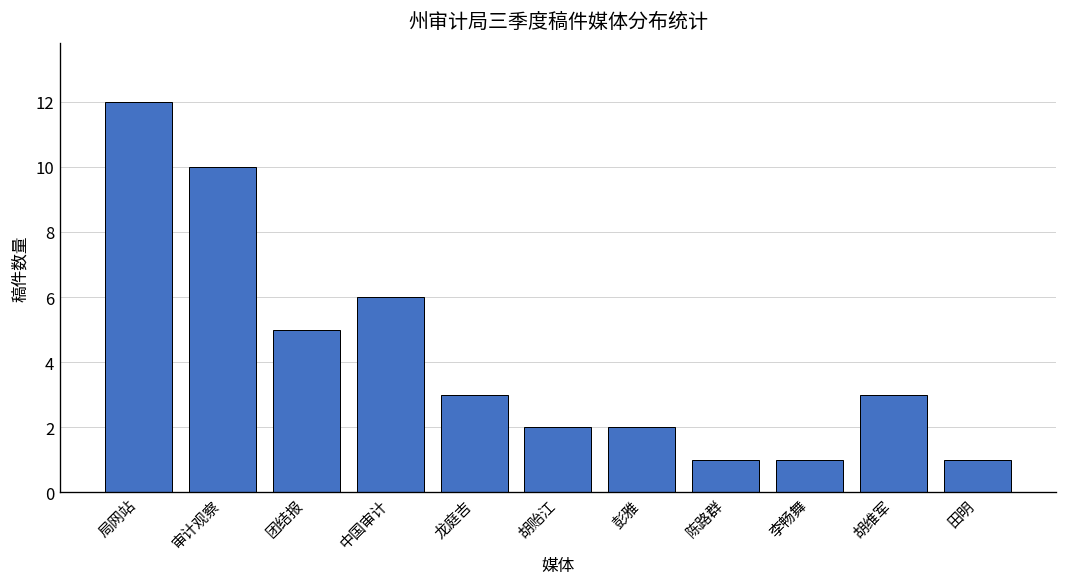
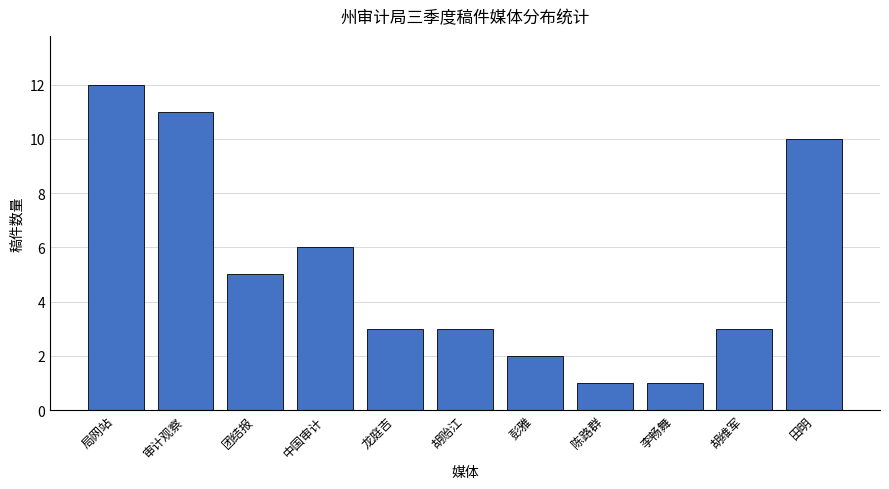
  {
    "局网站": 12,
-   "审计观察": 10,
+   "审计观察": 11,
    "团结报": 5,
    "中国审计": 6,
    "龙庭吉": 3,
-   "胡贻江": 2,
+   "胡贻江": 3,
    "彭雅": 2,
    "陈路群": 1,
    "李畅舞": 1,
    "胡维军": 3,
-   "田明": 1
+   "田明": 10
  }
